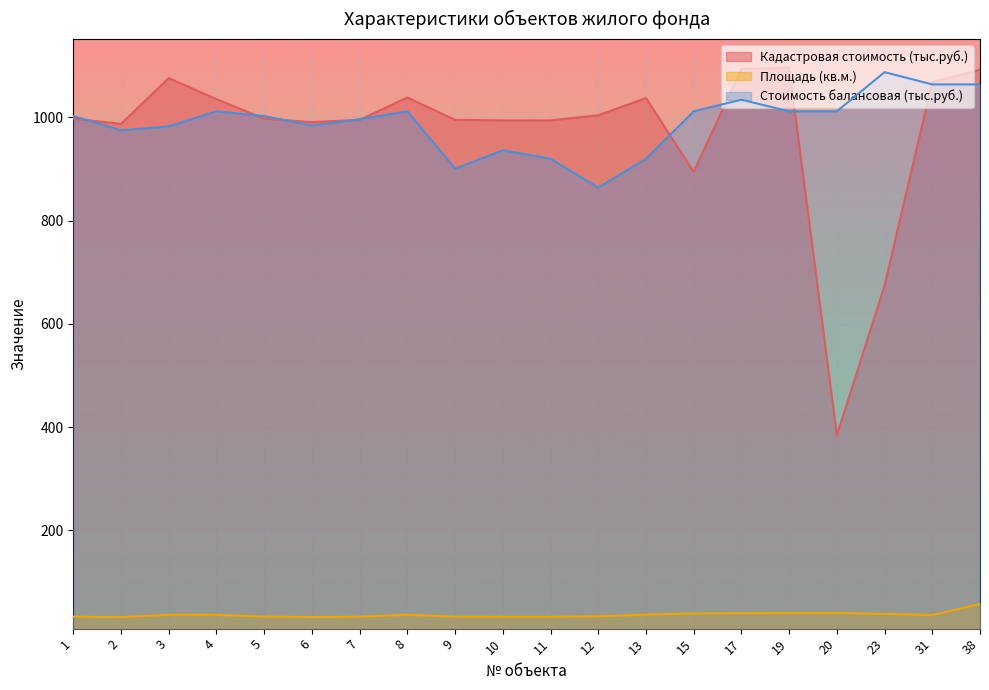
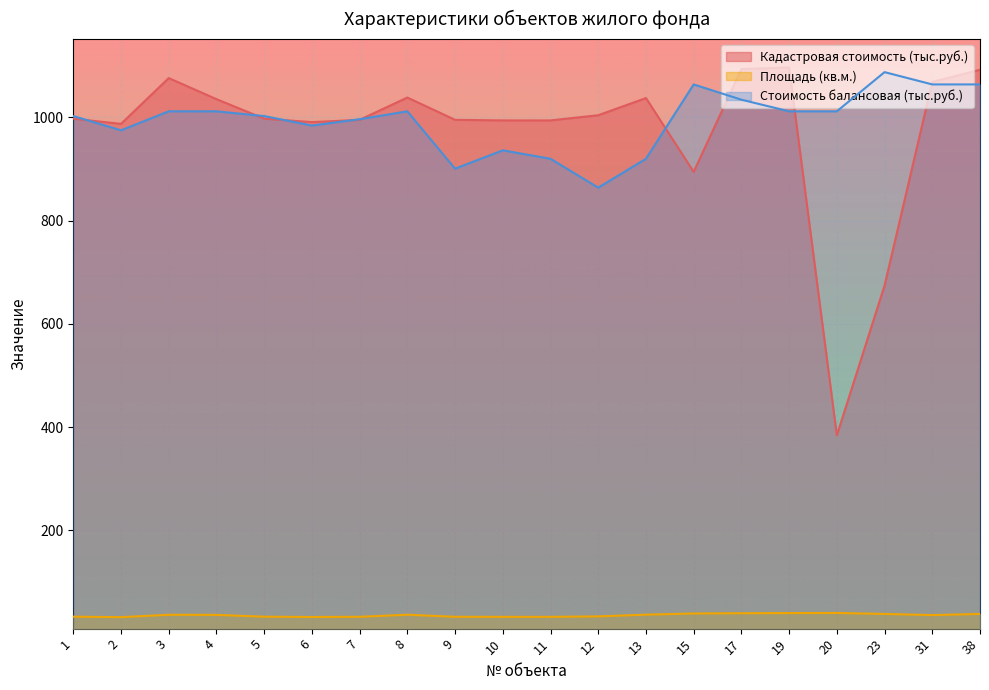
  {
    "Кадастровая стоимость (тыс.руб.)": {
      "2": 990,
      "3": 1080,
      "4": 1040,
      "6": 990,
      "8": 1040,
      "9": 1000,
      "10": 990,
      "11": 990,
      "12": 1000,
      "13": 1040,
      "15": 890,
      "20": 380,
      "23": 670,
      "38": 1090
    },
    "Площадь (кв.м.)": {
      "1": 30,
      "2": 30,
      "3": 40,
      "4": 40,
      "5": 30,
      "6": 30,
      "7": 30,
      "8": 40,
      "9": 30,
      "10": 30,
      "11": 30,
      "12": 30,
      "13": 40,
      "15": 40,
      "17": 40,
      "19": 40,
      "20": 40,
      "23": 40,
      "31": 40,
-     "38": 60
+     "38": 40
    },
    "Стоимость балансовая (тыс.руб.)": {
      "2": 980,
-     "3": 980,
+     "3": 1010,
      "4": 1010,
      "6": 980,
      "8": 1010,
      "9": 900,
      "10": 940,
      "11": 920,
      "12": 860,
      "13": 920,
-     "15": 1010,
+     "15": 1060,
      "19": 1010,
      "20": 1010,
      "38": 1060
    }
  }
